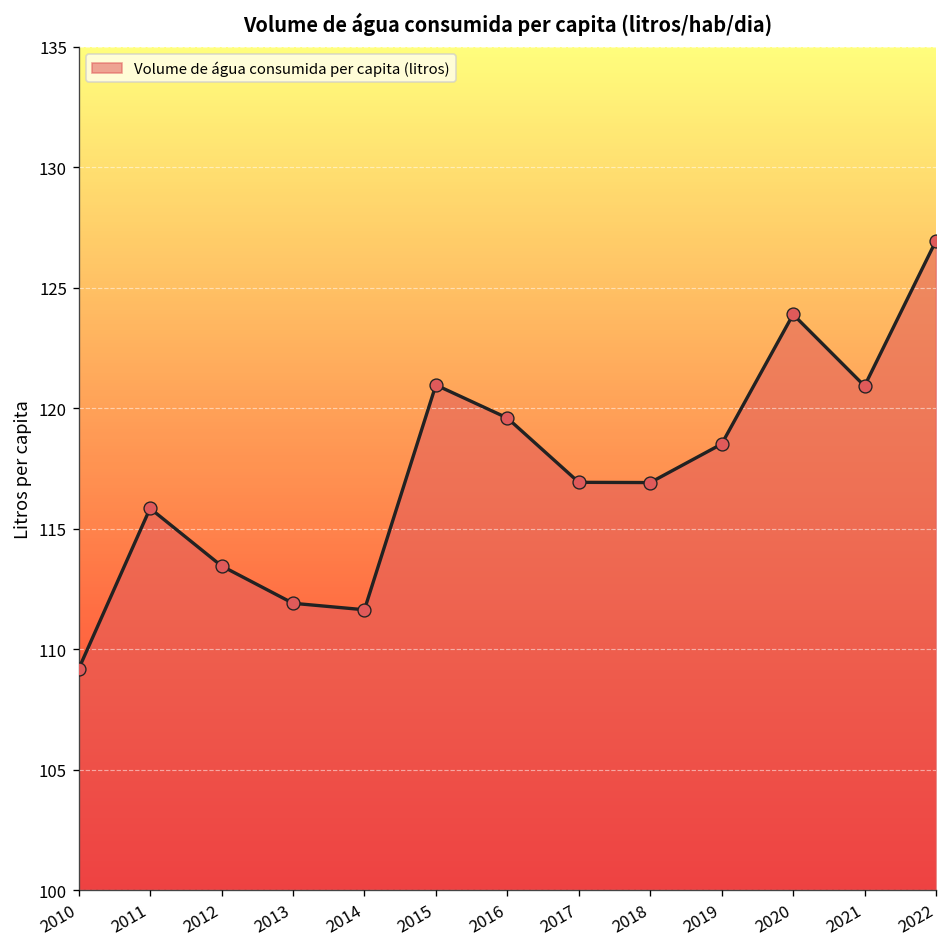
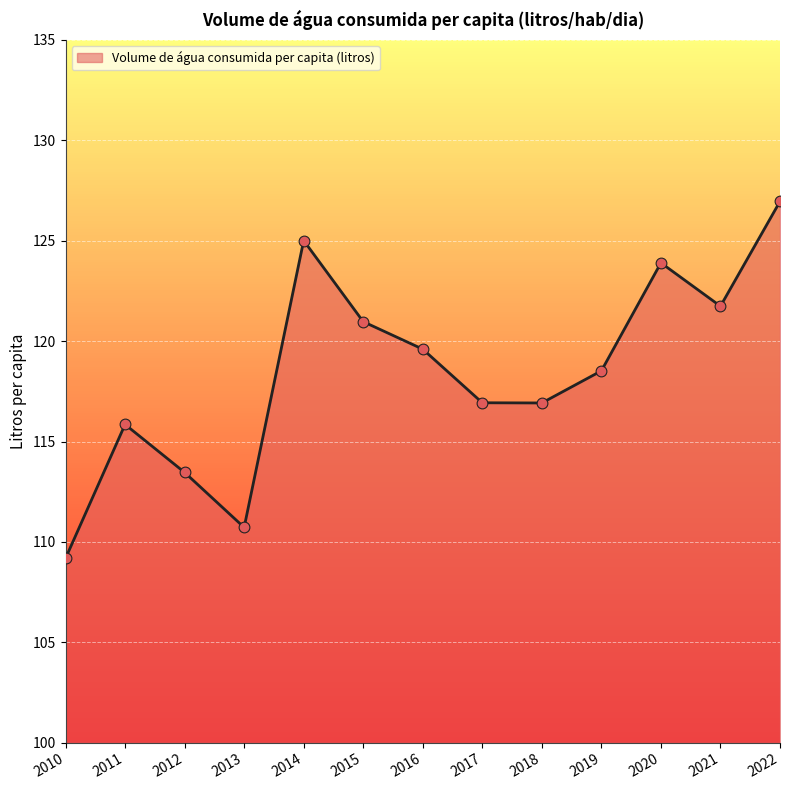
  {
    "2010": 109.2,
    "2011": 115.9,
    "2012": 113.5,
-   "2013": 111.9,
-   "2014": 111.6,
+   "2013": 110.7,
+   "2014": 125.0,
    "2015": 121.0,
    "2016": 119.6,
    "2017": 116.9,
    "2018": 116.9,
    "2019": 118.5,
    "2020": 123.9,
-   "2021": 120.9,
+   "2021": 121.7,
    "2022": 127.0
  }
